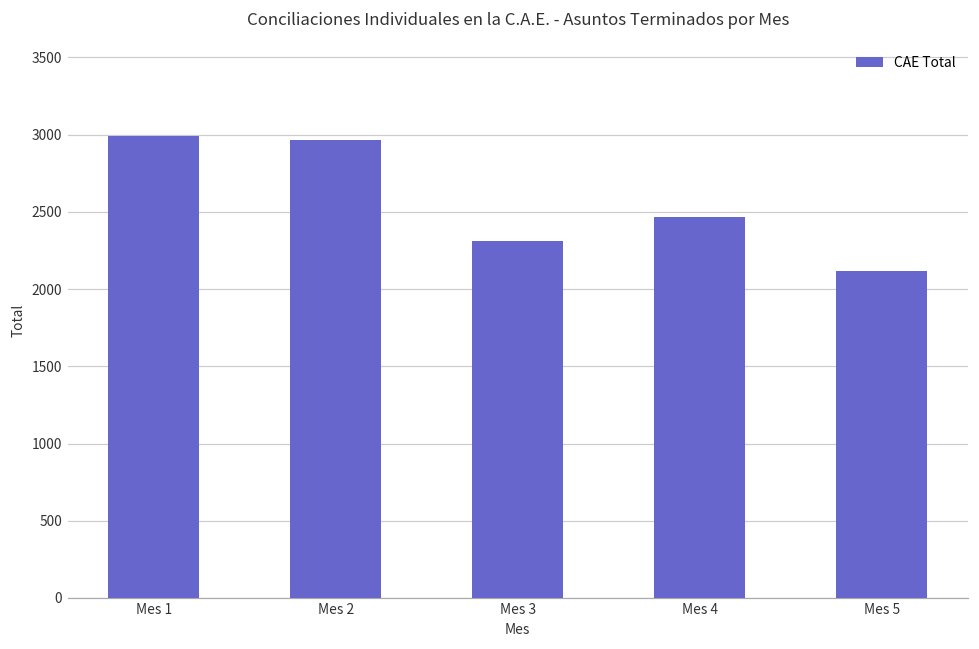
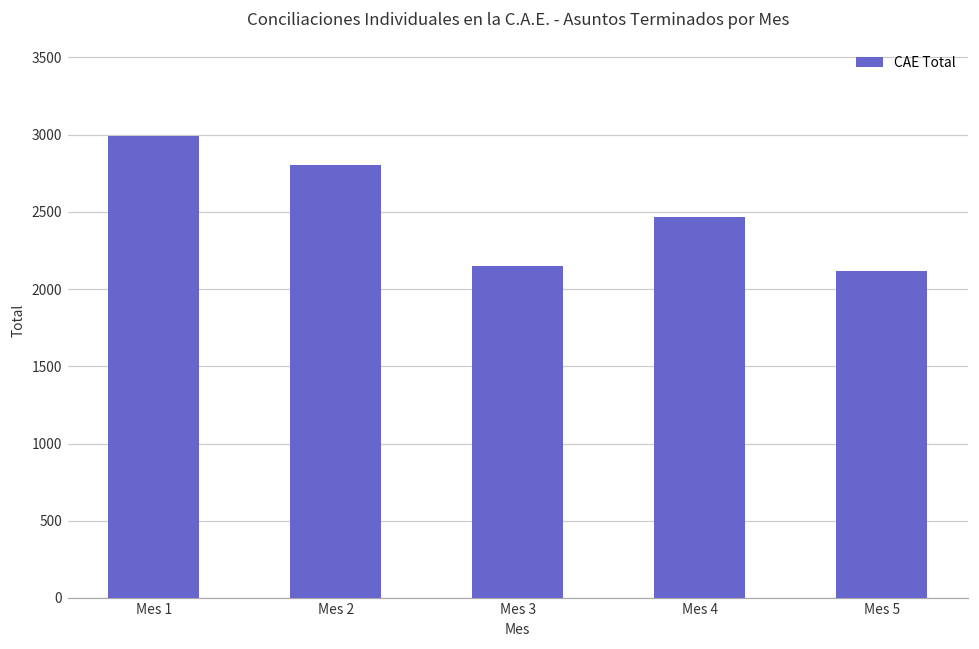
  {
    "Mes 1": 2990,
-   "Mes 2": 2960,
-   "Mes 3": 2310,
+   "Mes 2": 2810,
+   "Mes 3": 2150,
    "Mes 4": 2470,
    "Mes 5": 2120
  }
